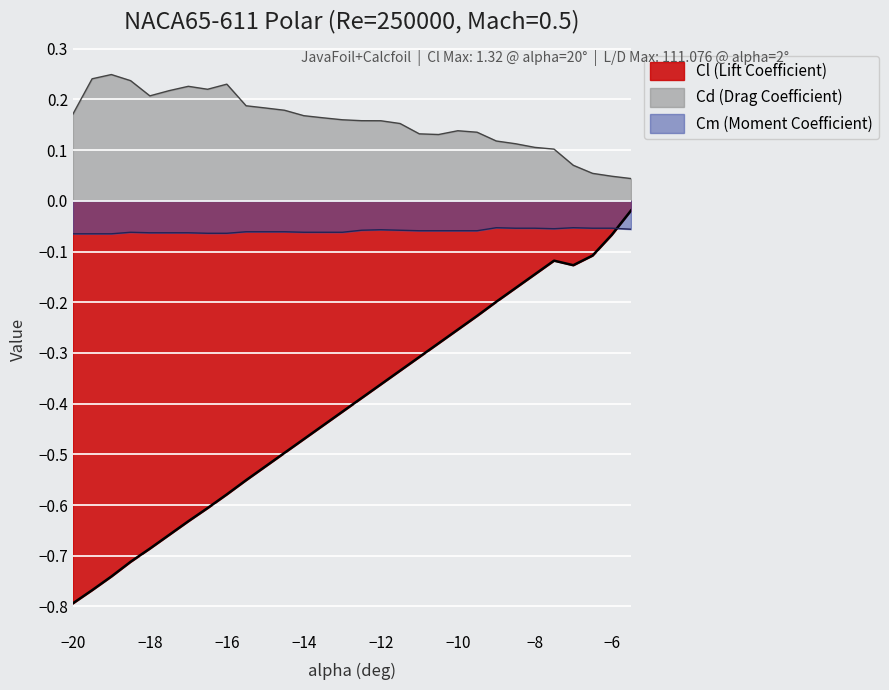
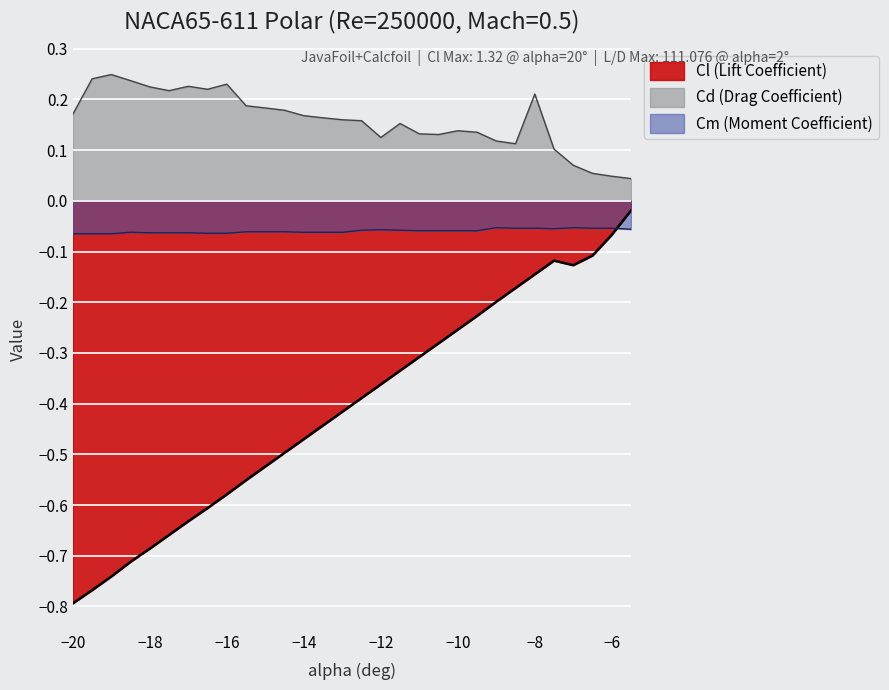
  {
    "Cd (Drag Coefficient)": {
      "−20": 0.17,
-     "−18": 0.21,
+     "−18": 0.22,
      "−16": 0.23,
      "−14": 0.17,
-     "−12": 0.16,
+     "−12": 0.13,
      "−10": 0.14,
-     "−8": 0.11,
+     "−8": 0.21,
      "−6": 0.05
    }
  }
